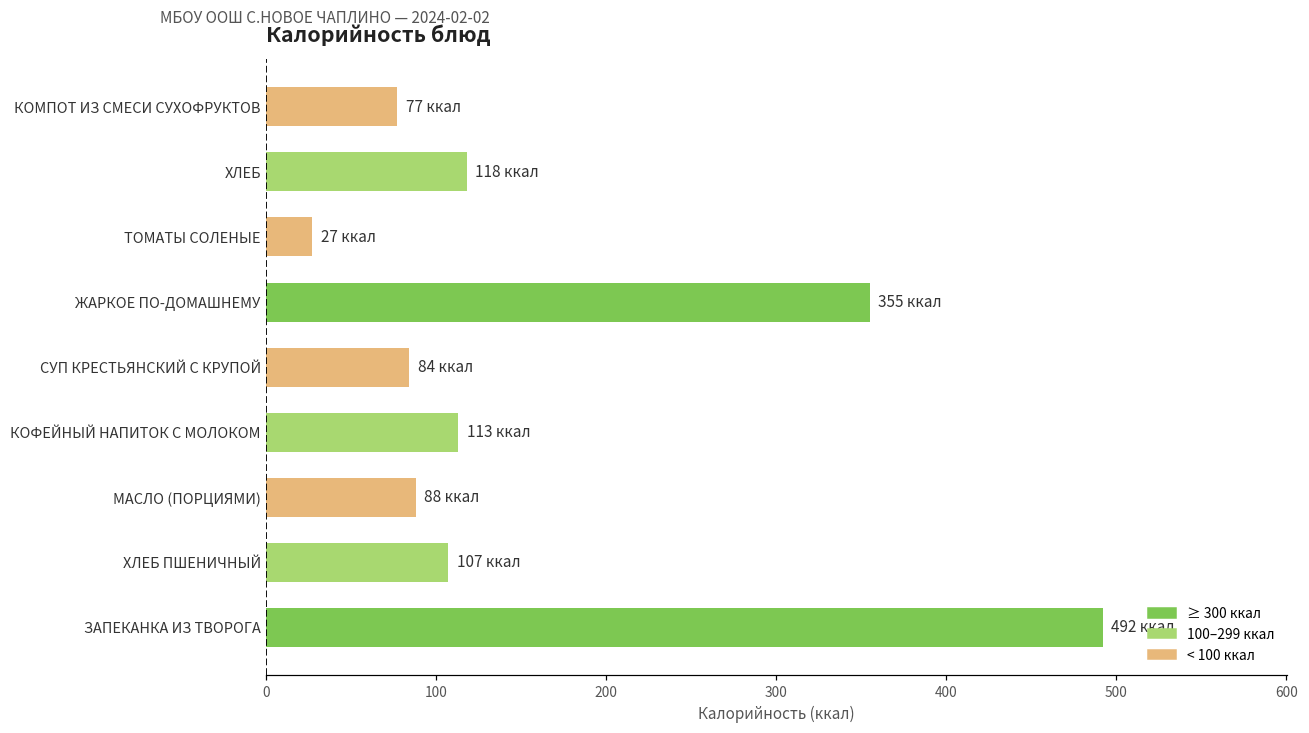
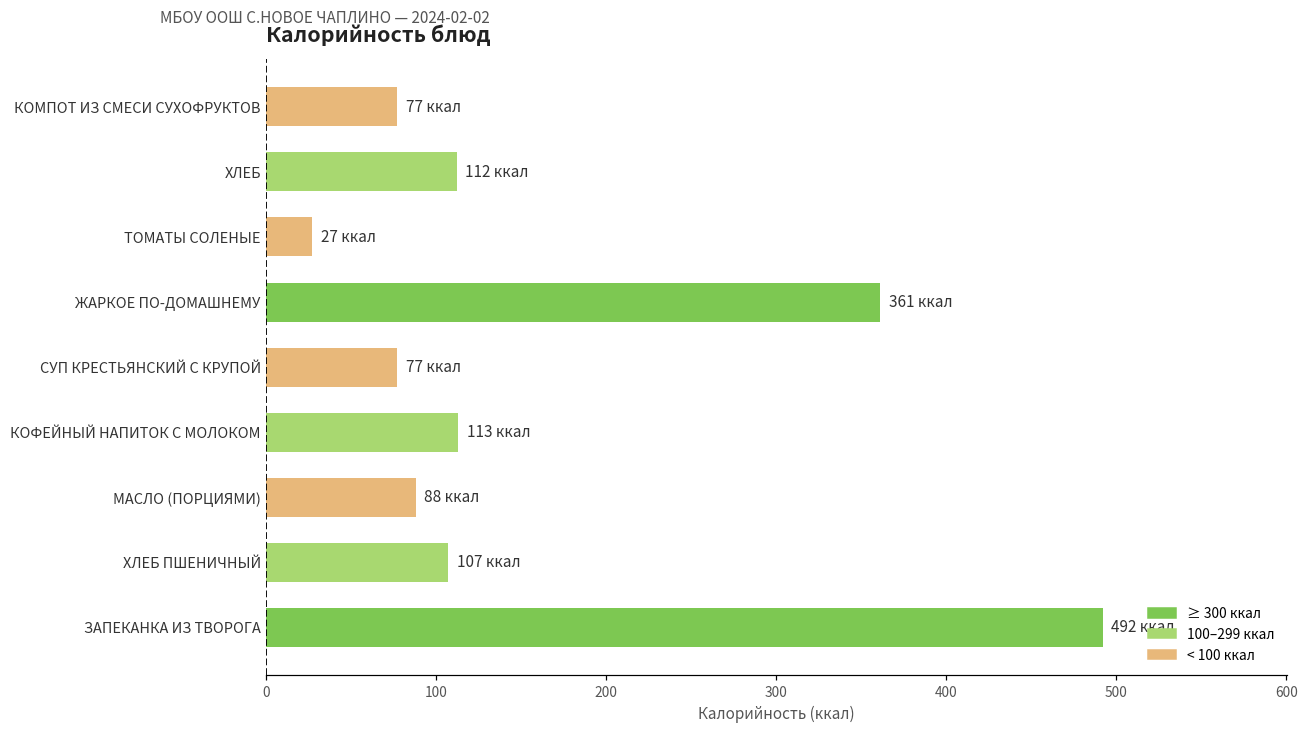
  {
    "КОМПОТ ИЗ СМЕСИ СУХОФРУКТОВ": 77,
-   "ХЛЕБ": 118,
+   "ХЛЕБ": 112,
    "ТОМАТЫ СОЛЕНЫЕ": 27,
-   "ЖАРКОЕ ПО-ДОМАШНЕМУ": 355,
-   "СУП КРЕСТЬЯНСКИЙ С КРУПОЙ": 84,
+   "ЖАРКОЕ ПО-ДОМАШНЕМУ": 361,
+   "СУП КРЕСТЬЯНСКИЙ С КРУПОЙ": 77,
    "КОФЕЙНЫЙ НАПИТОК С МОЛОКОМ": 113,
    "МАСЛО (ПОРЦИЯМИ)": 88,
    "ХЛЕБ ПШЕНИЧНЫЙ": 107,
    "ЗАПЕКАНКА ИЗ ТВОРОГА": 492
  }
